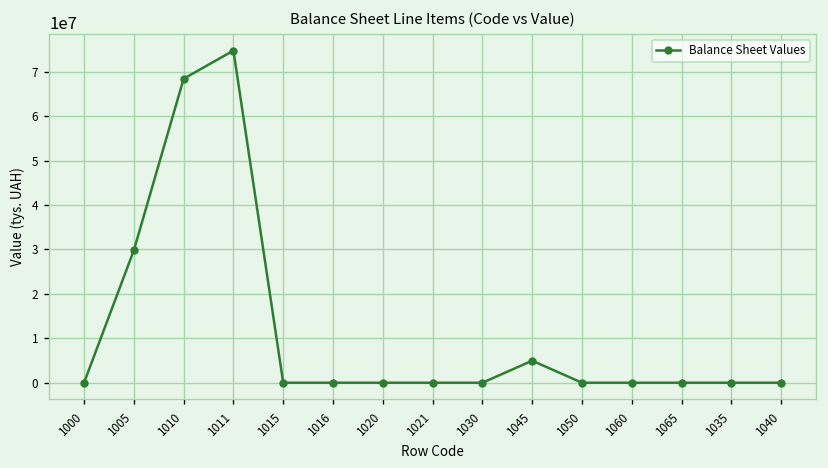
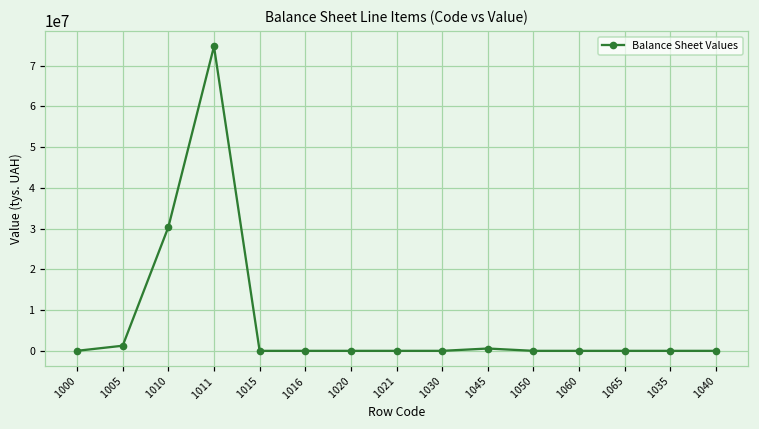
  {
    "1000": 0,
-   "1005": 30000000,
-   "1010": 68000000,
+   "1005": 1000000,
+   "1010": 30000000,
    "1011": 75000000,
    "1015": 0,
    "1016": 0,
    "1020": 0,
    "1021": 0,
    "1030": 0,
-   "1045": 5000000,
+   "1045": 1000000,
    "1050": 0,
    "1060": 0,
    "1065": 0,
    "1035": 0,
    "1040": 0
  }
